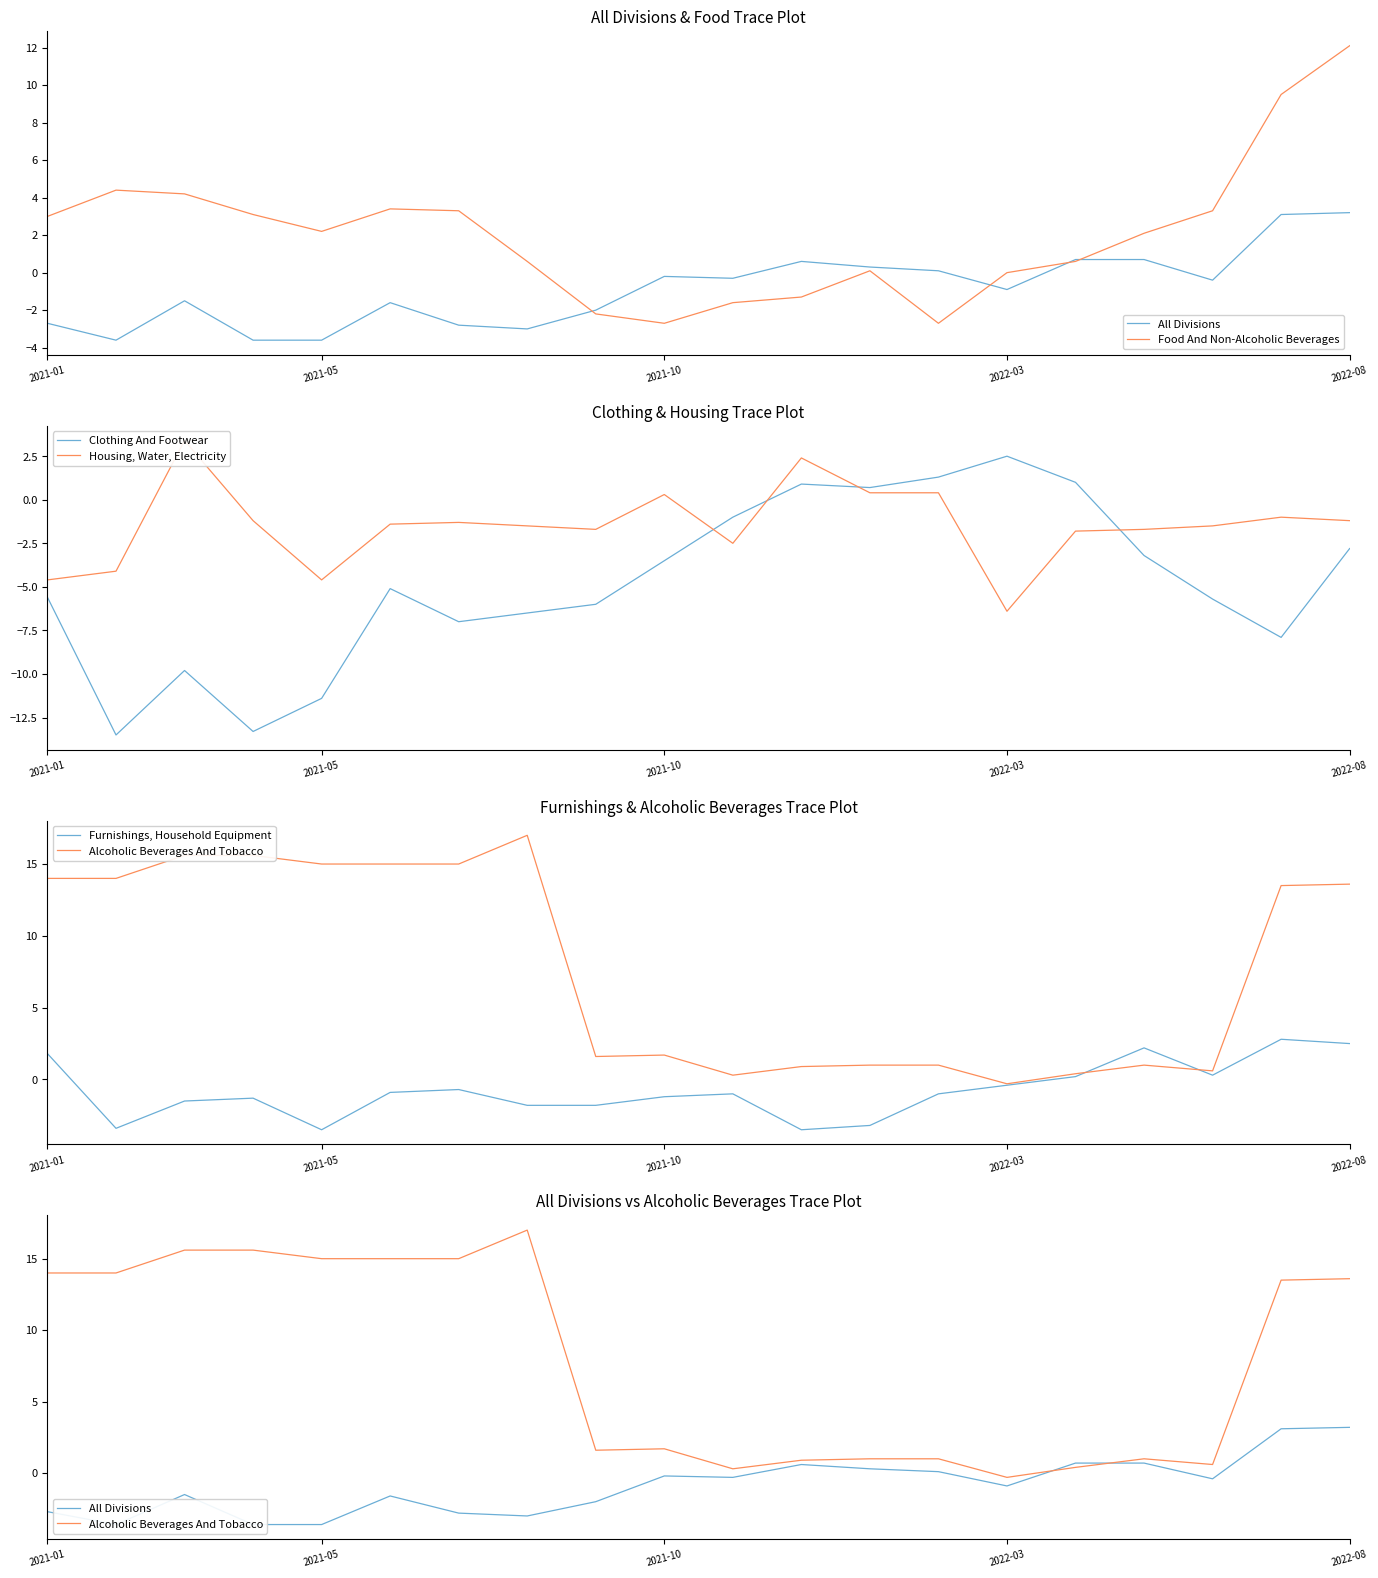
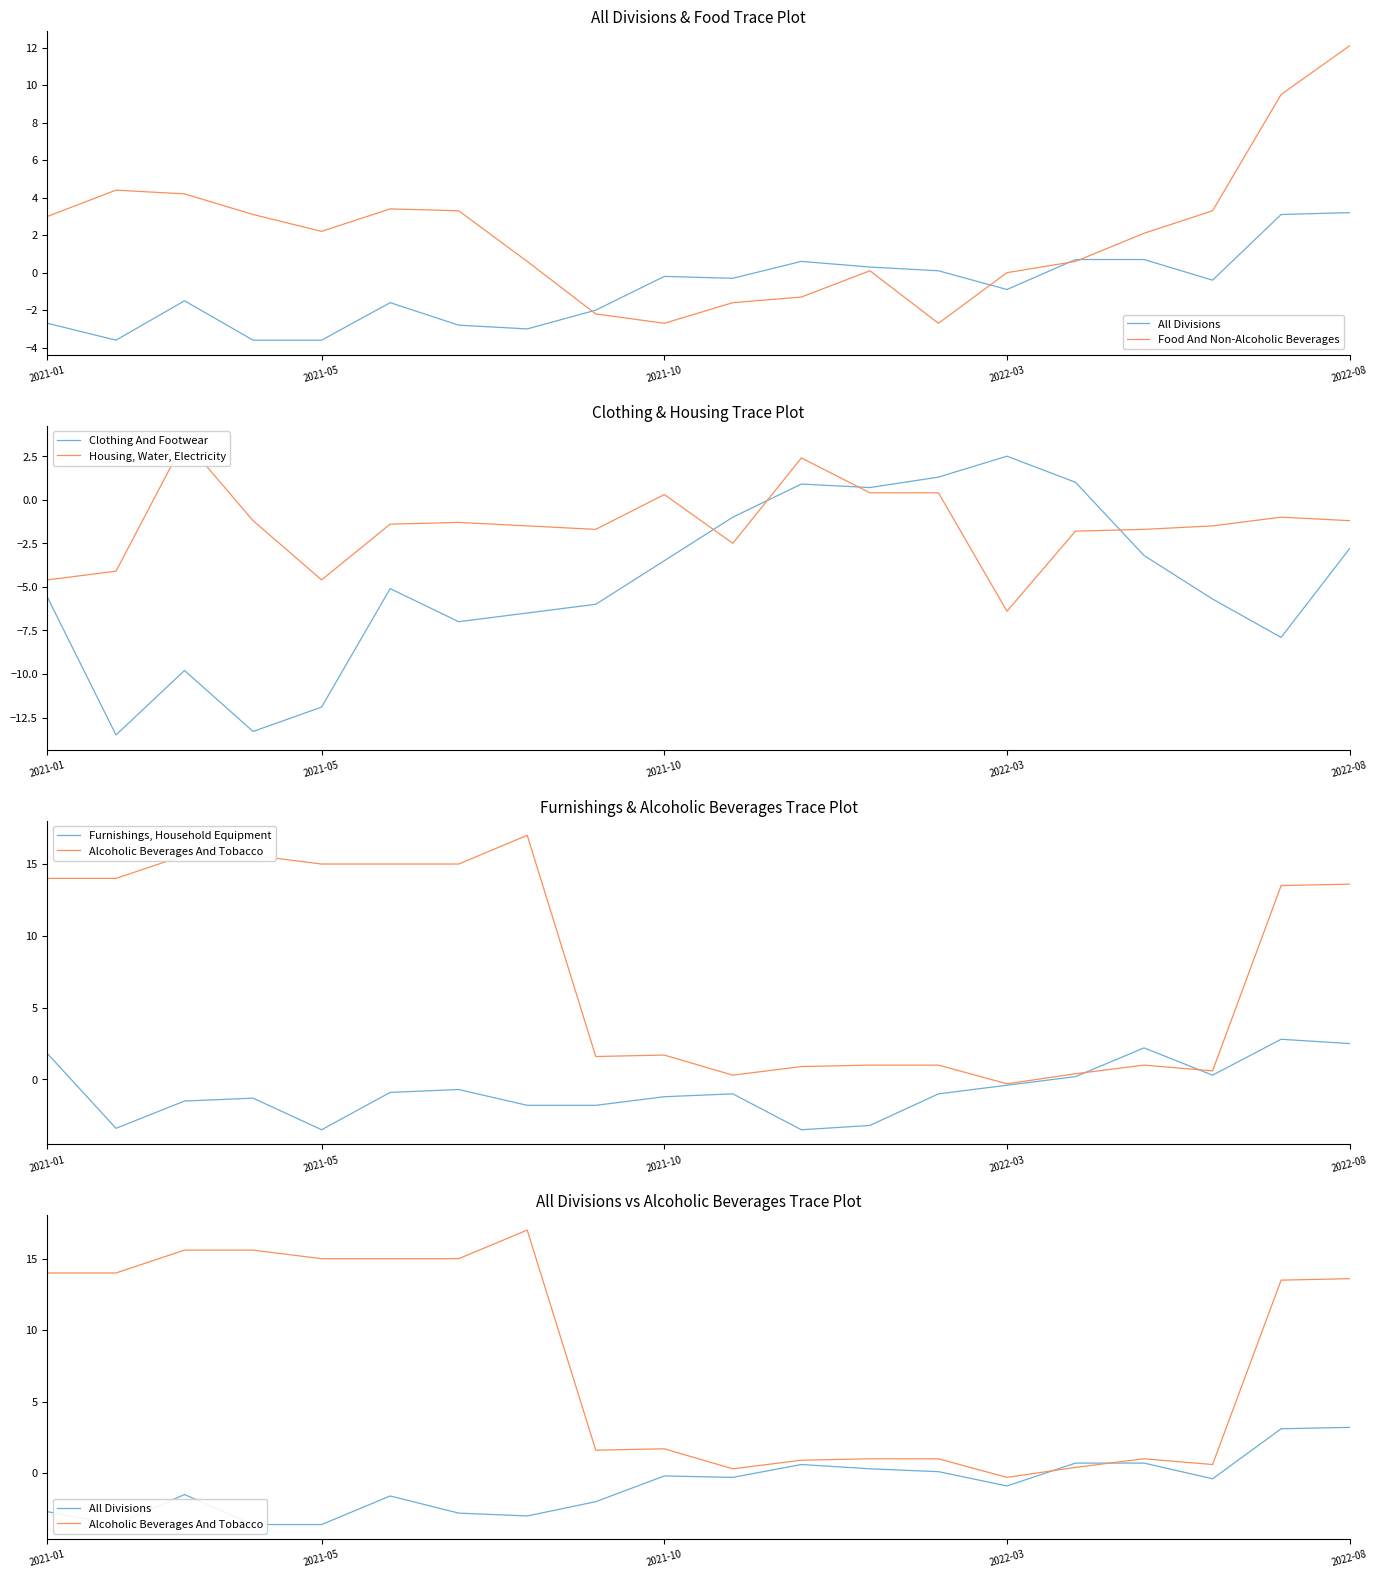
  {
    "All Divisions & Food Trace Plot": {
      "All Divisions": {
        "2021-01": -2.7,
        "2021-05": -3.6,
        "2021-10": -0.2,
        "2022-03": -0.9,
        "2022-08": 3.2
      },
      "Food And Non-Alcoholic Beverages": {
        "2021-01": 3.0,
        "2021-05": 2.2,
        "2021-10": -2.7,
        "2022-03": 0.0,
        "2022-08": 12.1
      }
    },
    "Clothing & Housing Trace Plot": {
      "Clothing And Footwear": {
        "2021-01": -5.6,
-       "2021-05": -11.4,
+       "2021-05": -11.9,
        "2021-10": -3.5,
        "2022-03": 2.5,
        "2022-08": -2.8
      },
      "Housing, Water, Electricity": {
        "2021-01": -4.6,
        "2021-05": -4.6,
        "2021-10": 0.3,
        "2022-03": -6.4,
        "2022-08": -1.2
      }
    },
    "Furnishings & Alcoholic Beverages Trace Plot": {
      "Furnishings, Household Equipment": {
        "2021-01": 1.8,
        "2021-05": -3.5,
        "2021-10": -1.2,
        "2022-08": 2.5
      },
      "Alcoholic Beverages And Tobacco": {
        "2021-01": 14.0,
        "2021-05": 15.0,
        "2021-10": 1.7,
        "2022-08": 13.6
      }
    },
    "All Divisions vs Alcoholic Beverages Trace Plot": {
      "All Divisions": {
        "2021-01": -2.7,
        "2021-05": -3.6,
        "2021-10": -0.2,
        "2022-03": -0.9,
        "2022-08": 3.2
      },
      "Alcoholic Beverages And Tobacco": {
        "2021-01": 14.0,
        "2021-05": 15.0,
        "2021-10": 1.7,
        "2022-03": -0.3,
        "2022-08": 13.6
      }
    }
  }
